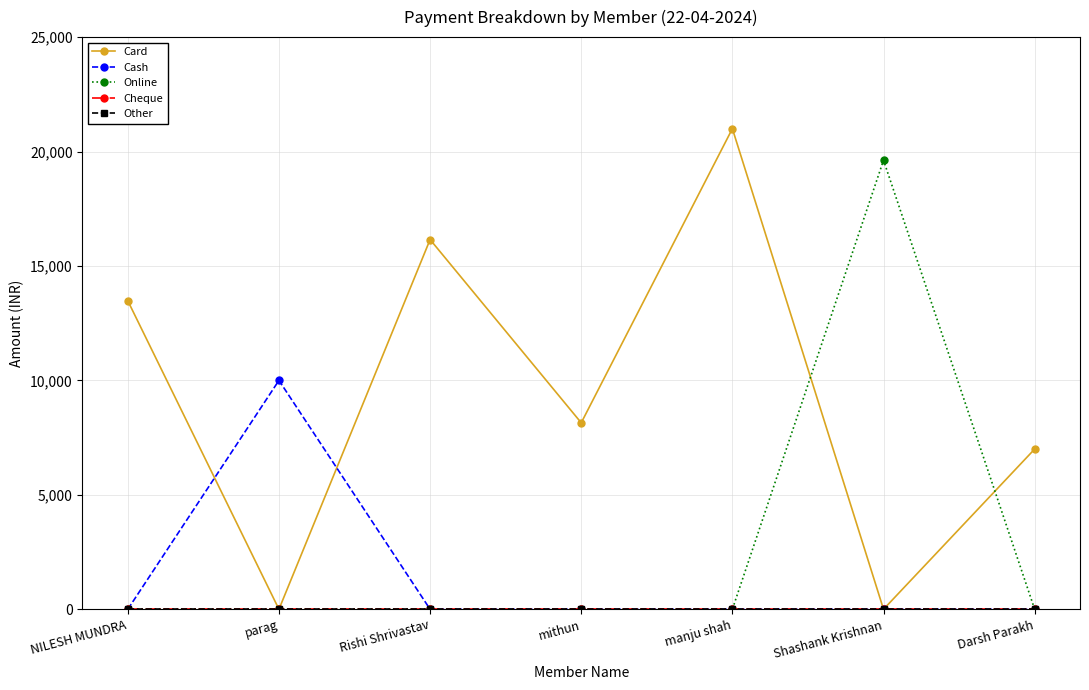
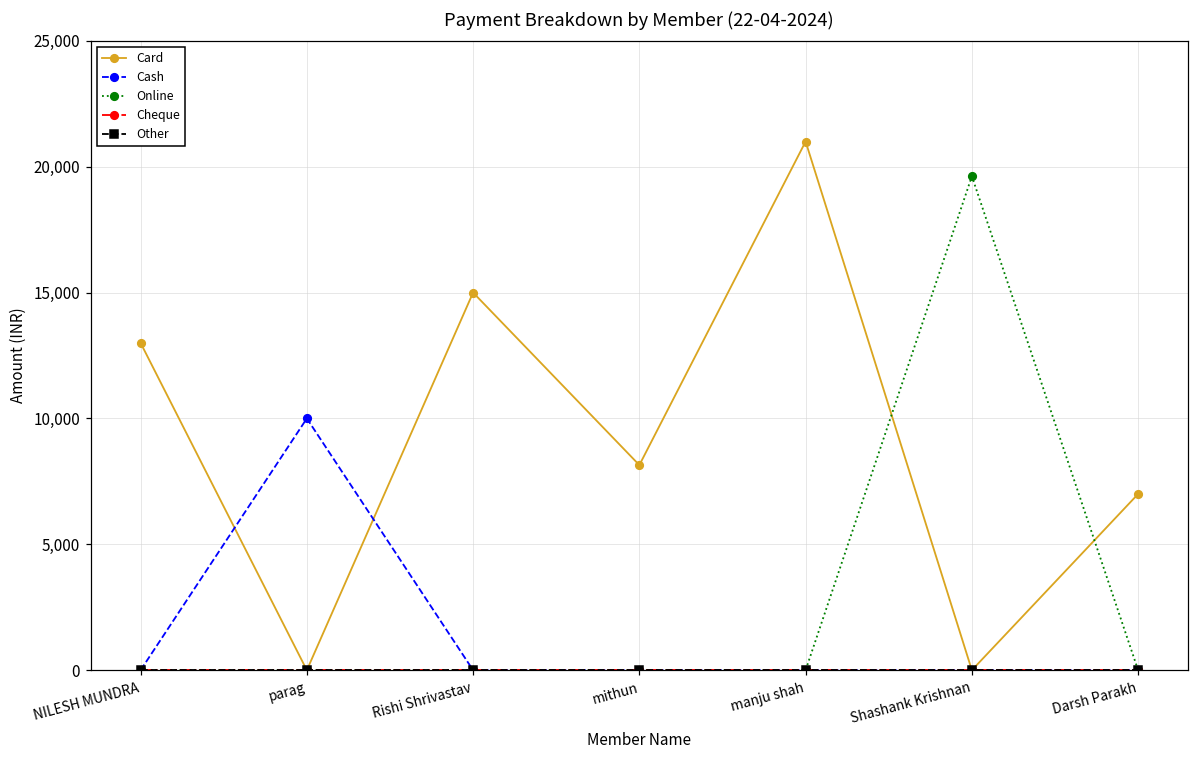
  {
    "Card": {
-     "NILESH MUNDRA": "13,500",
-     "Rishi Shrivastav": "16,200",
+     "NILESH MUNDRA": "13,000",
+     "Rishi Shrivastav": "15,000",
      "mithun": "8,100",
      "manju shah": "21,000",
      "Darsh Parakh": "7,000"
    },
    "Cash": {
      "parag": "10,000"
    },
    "Online": {
      "Shashank Krishnan": "19,600"
    }
  }
